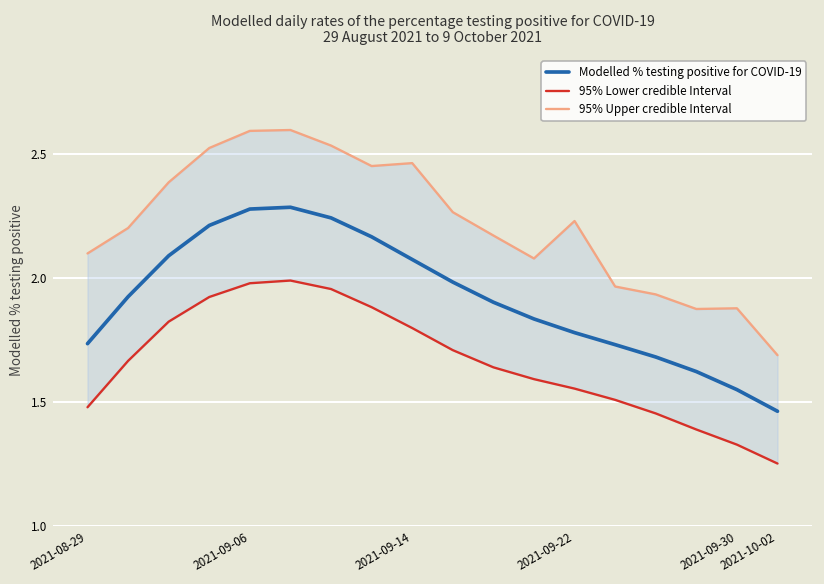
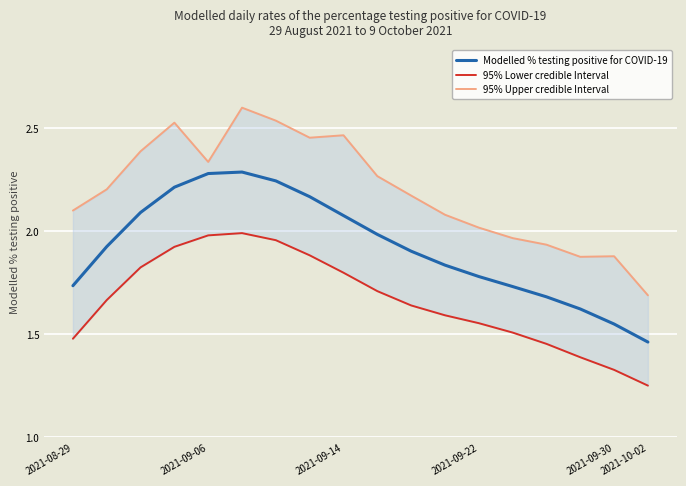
  {
    "Modelled % testing positive for COVID-19": {
      "2021-08-29": 1.73,
      "2021-09-06": 2.28,
      "2021-09-14": 2.08,
      "2021-09-22": 1.78,
      "2021-09-30": 1.55,
      "2021-10-02": 1.46
    },
    "95% Lower credible Interval": {
      "2021-08-29": 1.48,
      "2021-09-06": 1.98,
      "2021-09-14": 1.80,
      "2021-09-22": 1.55,
      "2021-09-30": 1.33,
      "2021-10-02": 1.25
    },
    "95% Upper credible Interval": {
      "2021-08-29": 2.10,
-     "2021-09-06": 2.59,
+     "2021-09-06": 2.34,
      "2021-09-14": 2.46,
-     "2021-09-22": 2.23,
+     "2021-09-22": 2.02,
      "2021-09-30": 1.88,
      "2021-10-02": 1.69
    }
  }
